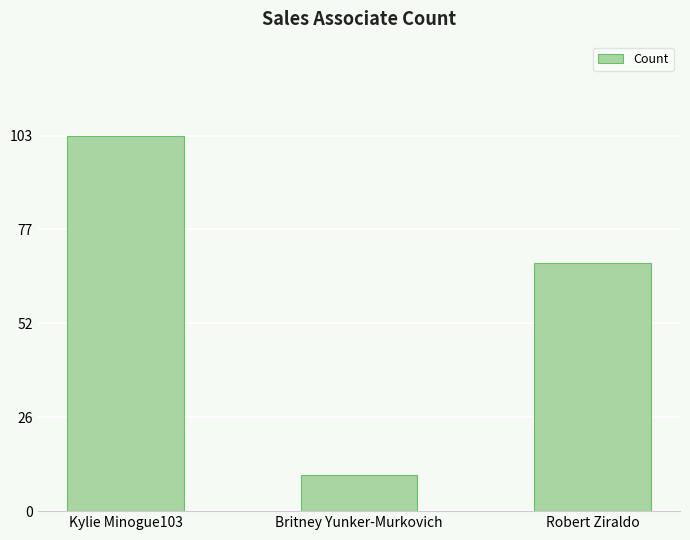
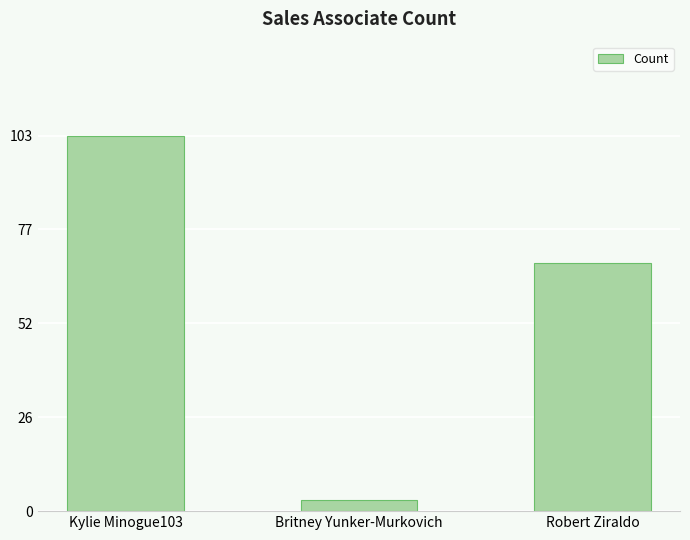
  {
    "Kylie Minogue103": 103,
-   "Britney Yunker-Murkovich": 10,
+   "Britney Yunker-Murkovich": 3,
    "Robert Ziraldo": 68
  }
